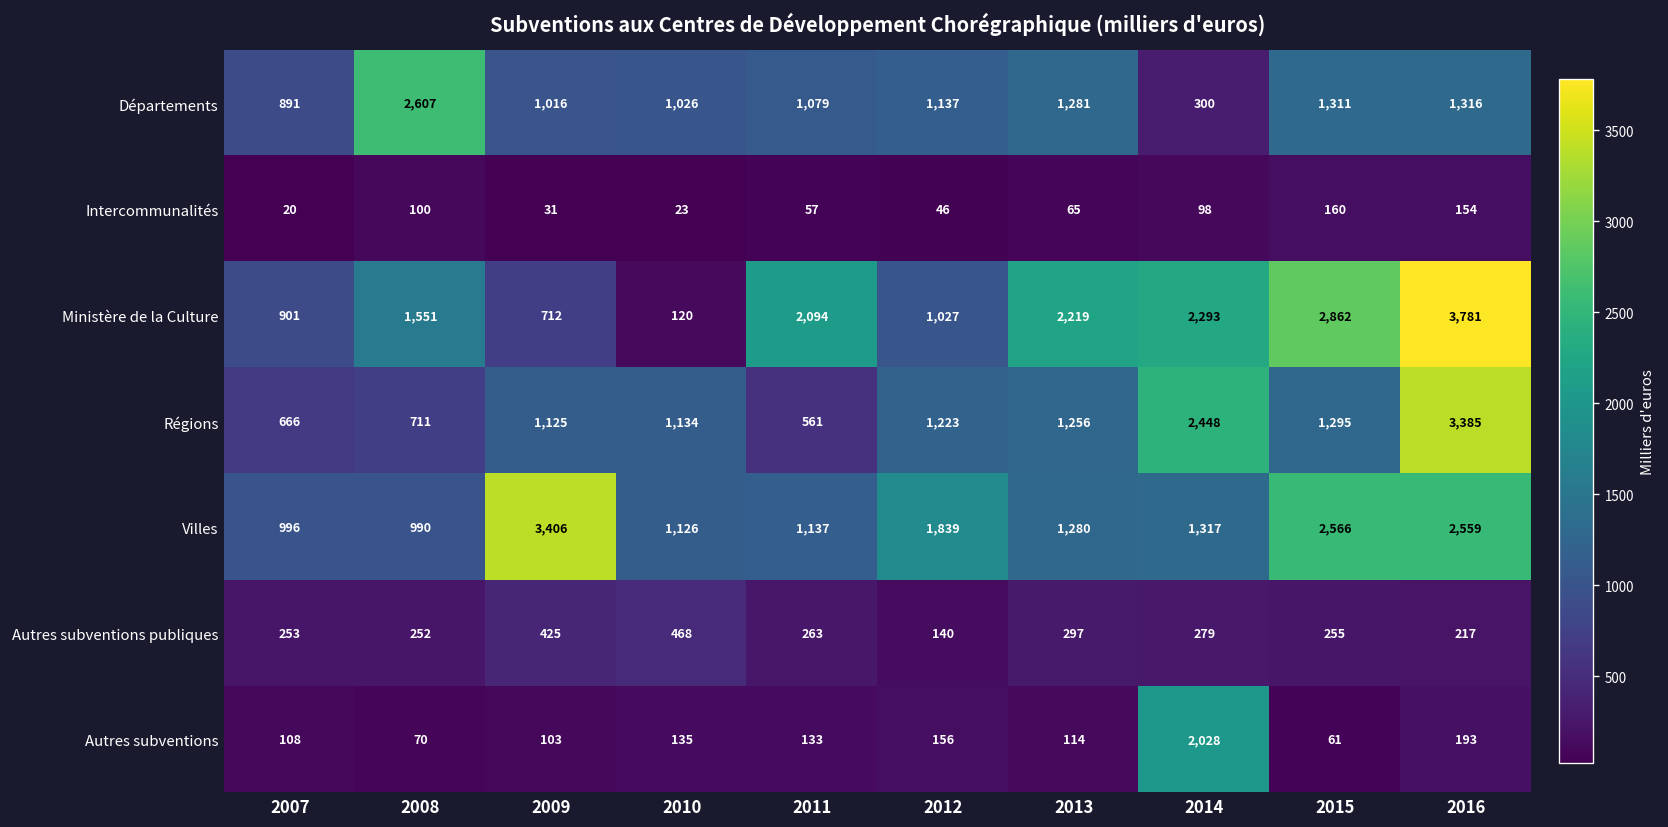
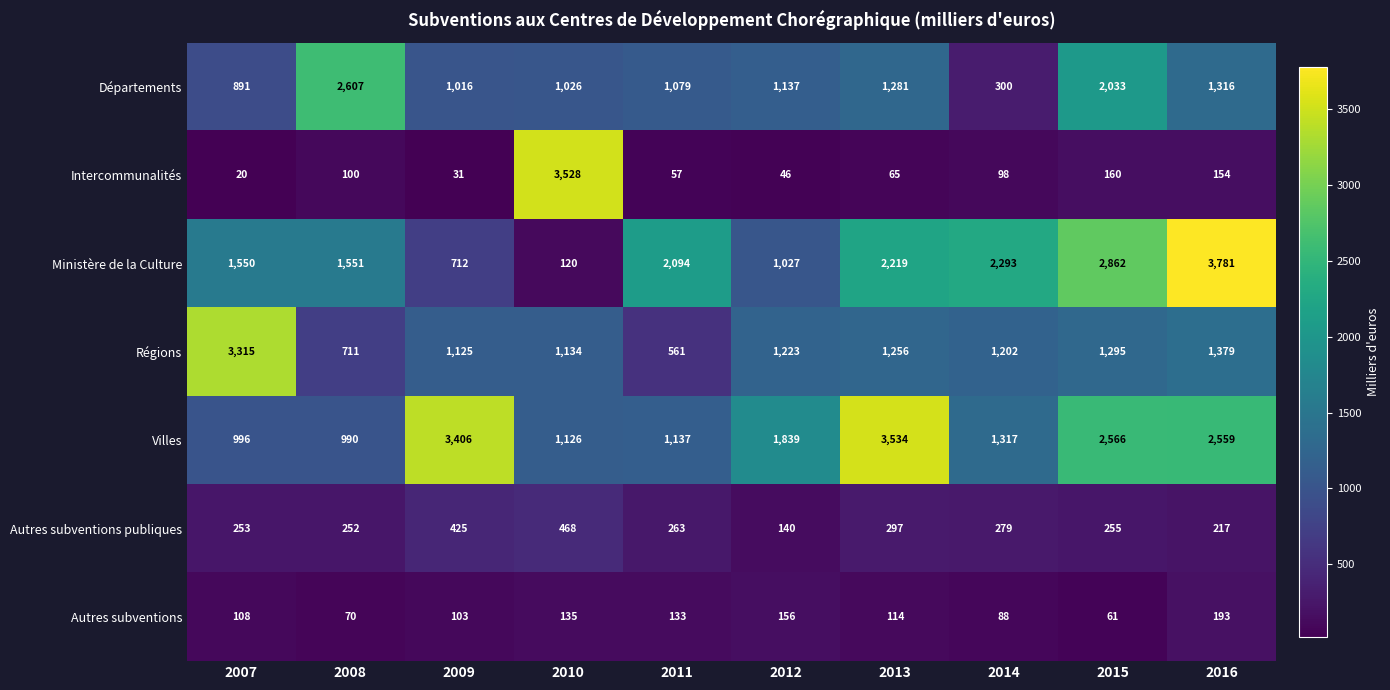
  {
    "Départements": {
      "2007": "891",
      "2008": "2,607",
      "2009": "1,016",
      "2010": "1,026",
      "2011": "1,079",
      "2012": "1,137",
      "2013": "1,281",
      "2014": "300",
-     "2015": "1,311",
+     "2015": "2,033",
      "2016": "1,316"
    },
    "Intercommunalités": {
      "2007": "20",
      "2008": "100",
      "2009": "31",
-     "2010": "23",
+     "2010": "3,528",
      "2011": "57",
      "2012": "46",
      "2013": "65",
      "2014": "98",
      "2015": "160",
      "2016": "154"
    },
    "Ministère de la Culture": {
-     "2007": "901",
+     "2007": "1,550",
      "2008": "1,551",
      "2009": "712",
      "2010": "120",
      "2011": "2,094",
      "2012": "1,027",
      "2013": "2,219",
      "2014": "2,293",
      "2015": "2,862",
      "2016": "3,781"
    },
    "Régions": {
-     "2007": "666",
+     "2007": "3,315",
      "2008": "711",
      "2009": "1,125",
      "2010": "1,134",
      "2011": "561",
      "2012": "1,223",
      "2013": "1,256",
-     "2014": "2,448",
+     "2014": "1,202",
      "2015": "1,295",
-     "2016": "3,385"
+     "2016": "1,379"
    },
    "Villes": {
      "2007": "996",
      "2008": "990",
      "2009": "3,406",
      "2010": "1,126",
      "2011": "1,137",
      "2012": "1,839",
-     "2013": "1,280",
+     "2013": "3,534",
      "2014": "1,317",
      "2015": "2,566",
      "2016": "2,559"
    },
    "Autres subventions publiques": {
      "2007": "253",
      "2008": "252",
      "2009": "425",
      "2010": "468",
      "2011": "263",
      "2012": "140",
      "2013": "297",
      "2014": "279",
      "2015": "255",
      "2016": "217"
    },
    "Autres subventions": {
      "2007": "108",
      "2008": "70",
      "2009": "103",
      "2010": "135",
      "2011": "133",
      "2012": "156",
      "2013": "114",
-     "2014": "2,028",
+     "2014": "88",
      "2015": "61",
      "2016": "193"
    }
  }
